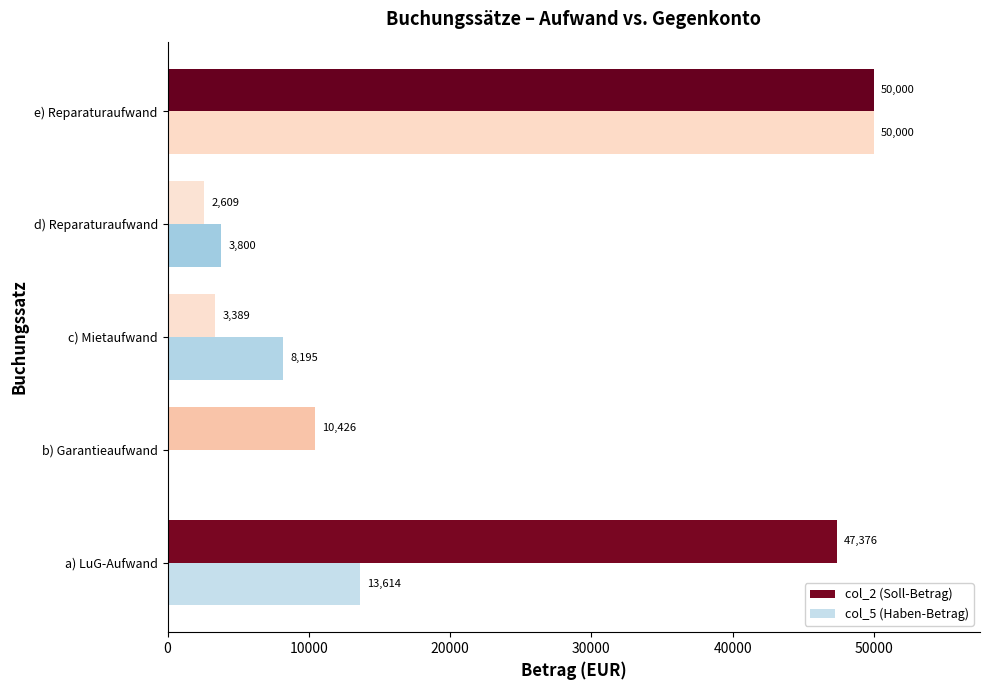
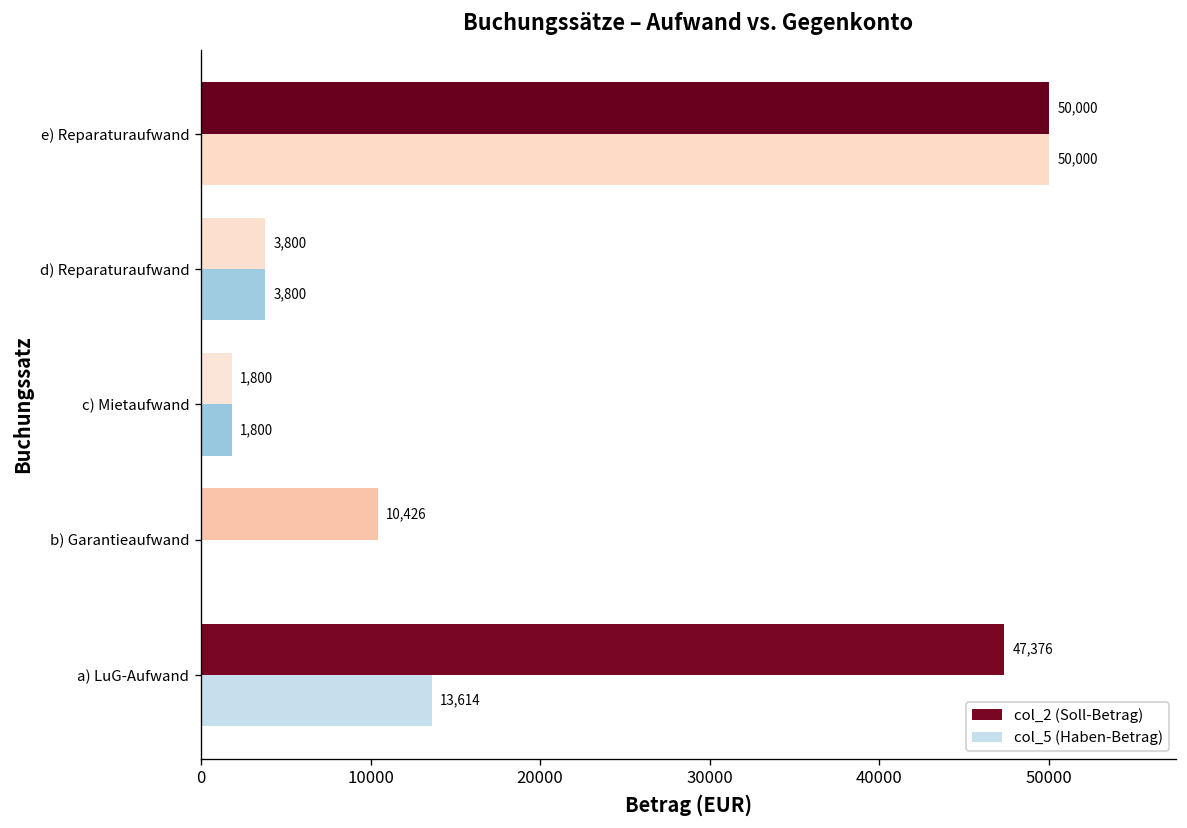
  {
    "col_2 (Soll-Betrag)": {
      "e) Reparaturaufwand": "50,000",
-     "d) Reparaturaufwand": "2,609",
-     "c) Mietaufwand": "3,389",
+     "d) Reparaturaufwand": "3,800",
+     "c) Mietaufwand": "1,800",
      "b) Garantieaufwand": "10,426",
      "a) LuG-Aufwand": "47,376"
    },
    "col_5 (Haben-Betrag)": {
      "e) Reparaturaufwand": "50,000",
      "d) Reparaturaufwand": "3,800",
-     "c) Mietaufwand": "8,195",
+     "c) Mietaufwand": "1,800",
      "a) LuG-Aufwand": "13,614"
    }
  }
